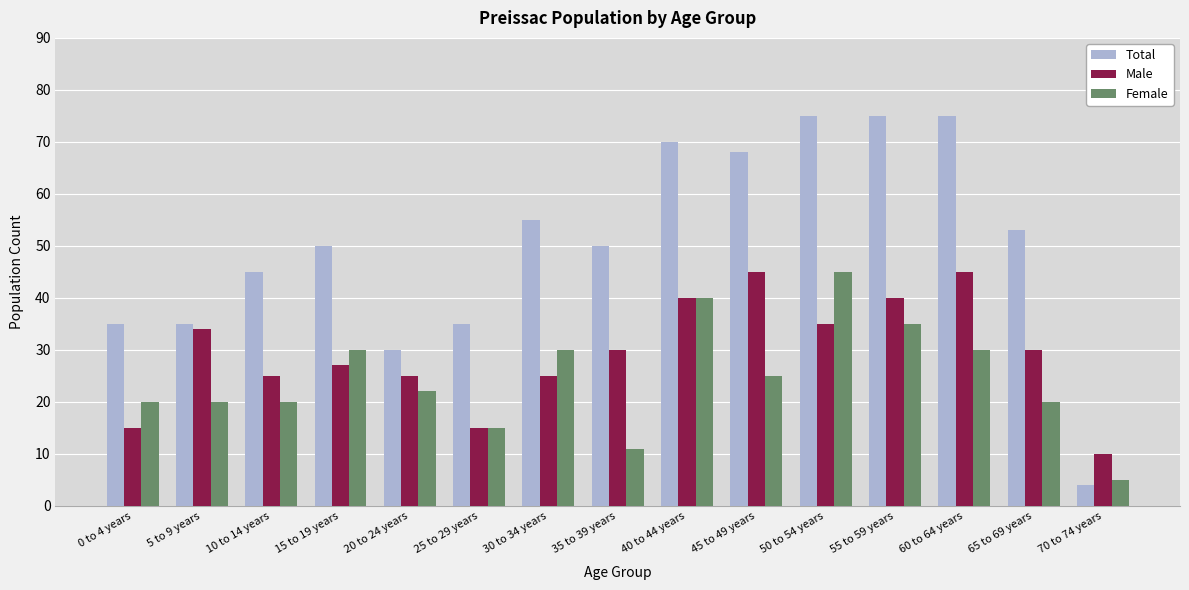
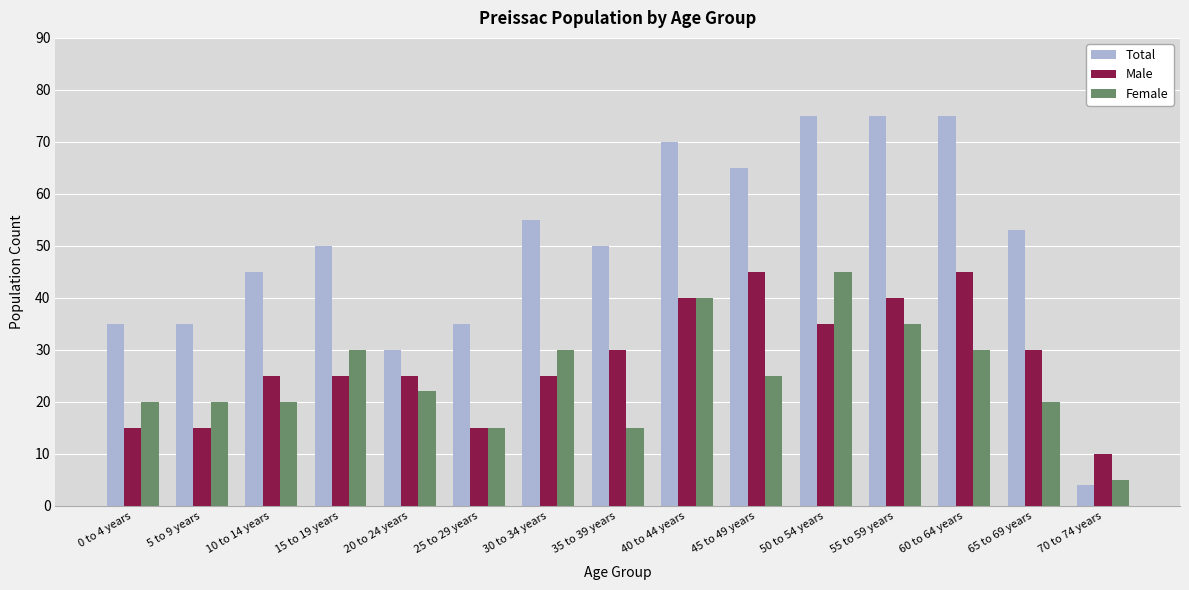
  {
    "Total": {
      "0 to 4 years": 35,
      "5 to 9 years": 35,
      "10 to 14 years": 45,
      "15 to 19 years": 50,
      "20 to 24 years": 30,
      "25 to 29 years": 35,
      "30 to 34 years": 55,
      "35 to 39 years": 50,
      "40 to 44 years": 70,
-     "45 to 49 years": 68,
+     "45 to 49 years": 65,
      "50 to 54 years": 75,
      "55 to 59 years": 75,
      "60 to 64 years": 75,
      "65 to 69 years": 53,
      "70 to 74 years": 4
    },
    "Male": {
      "0 to 4 years": 15,
-     "5 to 9 years": 34,
+     "5 to 9 years": 15,
      "10 to 14 years": 25,
-     "15 to 19 years": 27,
+     "15 to 19 years": 25,
      "20 to 24 years": 25,
      "25 to 29 years": 15,
      "30 to 34 years": 25,
      "35 to 39 years": 30,
      "40 to 44 years": 40,
      "45 to 49 years": 45,
      "50 to 54 years": 35,
      "55 to 59 years": 40,
      "60 to 64 years": 45,
      "65 to 69 years": 30,
      "70 to 74 years": 10
    },
    "Female": {
      "0 to 4 years": 20,
      "5 to 9 years": 20,
      "10 to 14 years": 20,
      "15 to 19 years": 30,
      "20 to 24 years": 22,
      "25 to 29 years": 15,
      "30 to 34 years": 30,
-     "35 to 39 years": 11,
+     "35 to 39 years": 15,
      "40 to 44 years": 40,
      "45 to 49 years": 25,
      "50 to 54 years": 45,
      "55 to 59 years": 35,
      "60 to 64 years": 30,
      "65 to 69 years": 20,
      "70 to 74 years": 5
    }
  }
